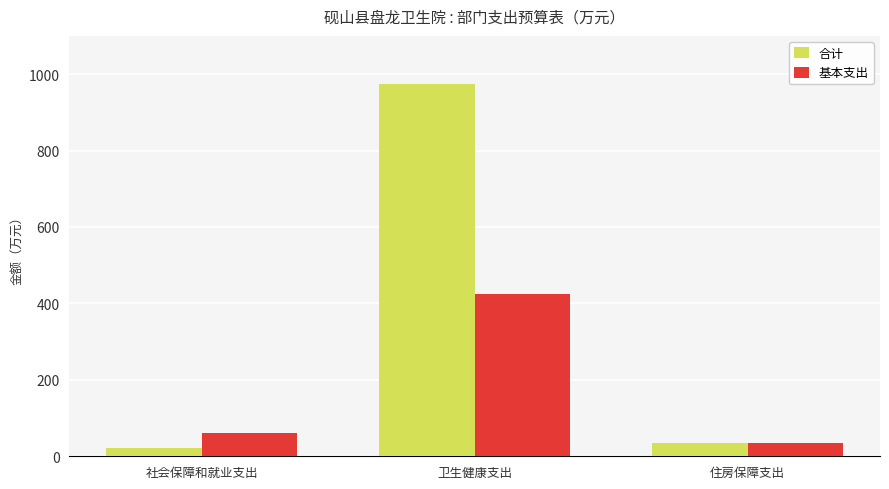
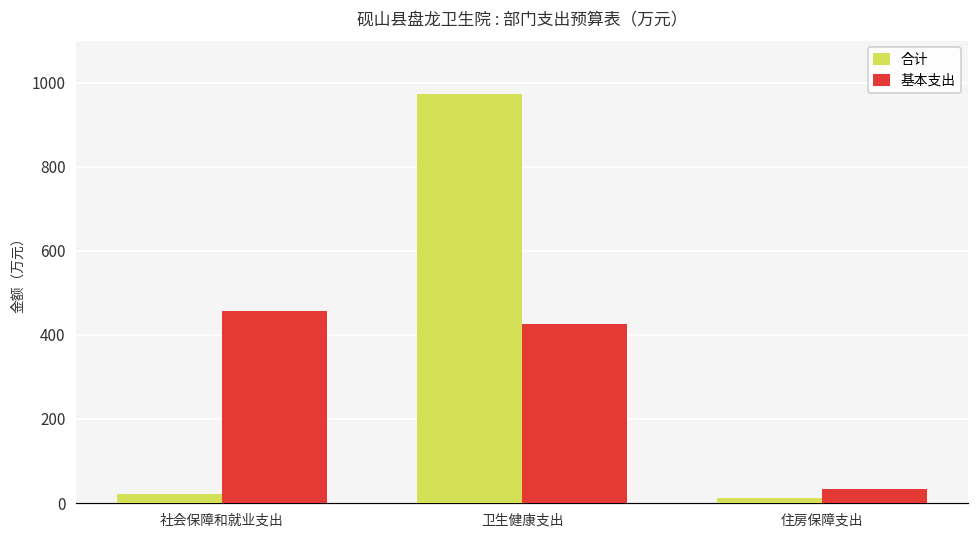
  {
    "合计": {
      "社会保障和就业支出": 20,
      "卫生健康支出": 970,
-     "住房保障支出": 30
+     "住房保障支出": 10
    },
    "基本支出": {
-     "社会保障和就业支出": 60,
+     "社会保障和就业支出": 460,
      "卫生健康支出": 430,
      "住房保障支出": 30
    }
  }
